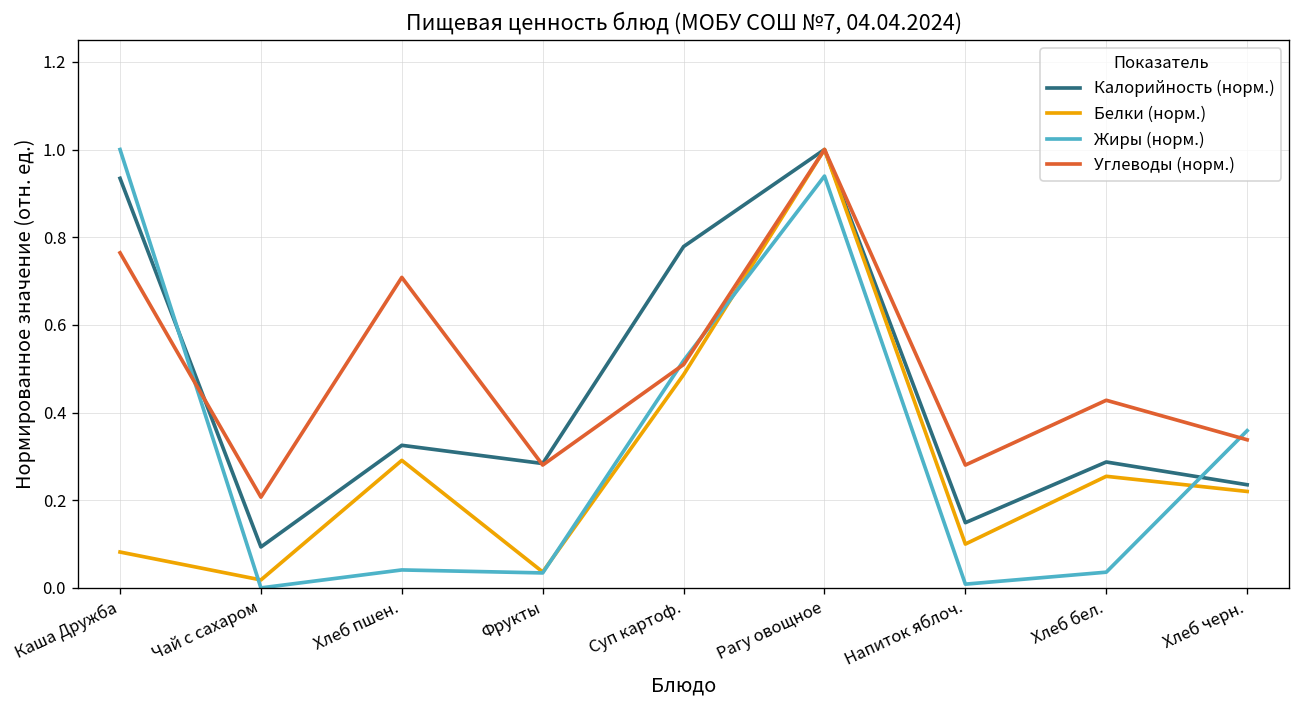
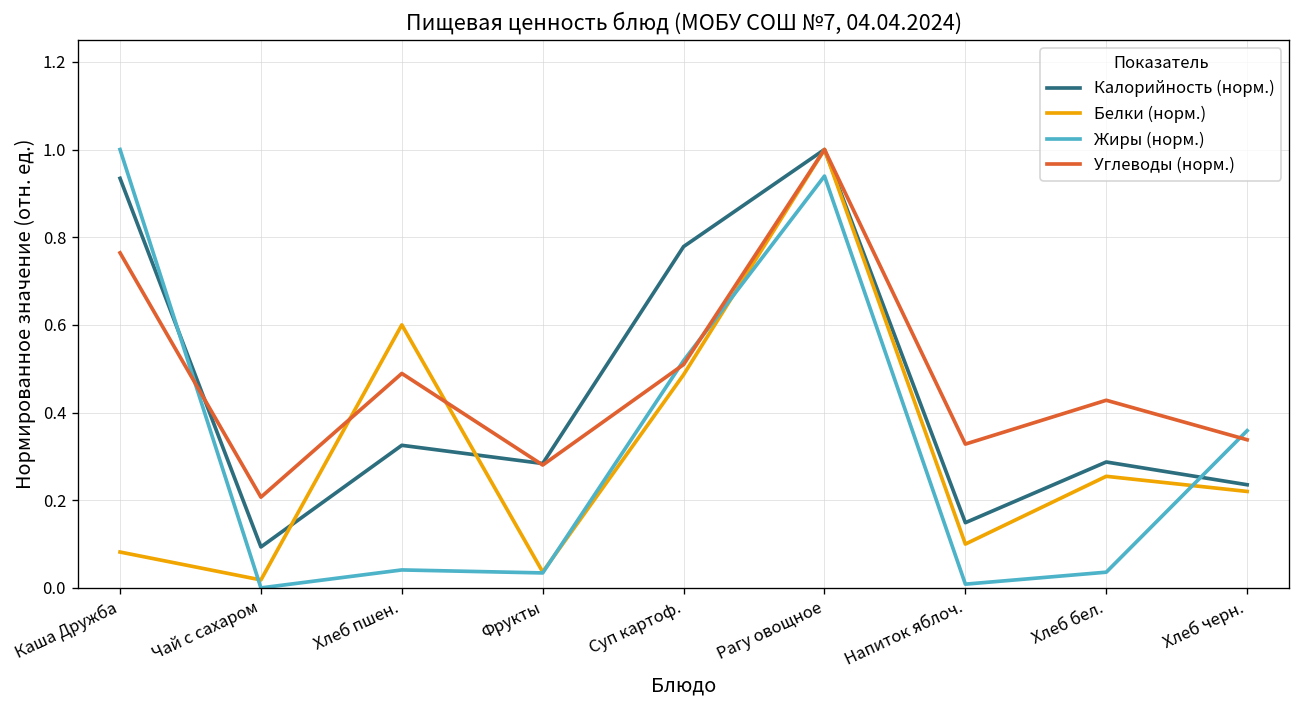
  {
    "Калорийность (норм.)": {
      "Каша Дружба": 0.93,
      "Чай с сахаром": 0.09,
      "Хлеб пшен.": 0.33,
      "Суп картоф.": 0.78,
      "Напиток яблоч.": 0.15,
      "Хлеб бел.": 0.29,
      "Хлеб черн.": 0.24
    },
    "Белки (норм.)": {
      "Каша Дружба": 0.08,
      "Чай с сахаром": 0.02,
-     "Хлеб пшен.": 0.29,
+     "Хлеб пшен.": 0.60,
      "Суп картоф.": 0.49,
      "Напиток яблоч.": 0.10,
      "Хлеб бел.": 0.25,
      "Хлеб черн.": 0.22
    },
    "Жиры (норм.)": {
      "Каша Дружба": 1.00,
      "Чай с сахаром": 0.00,
      "Хлеб пшен.": 0.04,
      "Суп картоф.": 0.52,
      "Рагу овощное": 0.94,
      "Напиток яблоч.": 0.01,
      "Хлеб бел.": 0.04,
      "Хлеб черн.": 0.36
    },
    "Углеводы (норм.)": {
      "Каша Дружба": 0.76,
      "Чай с сахаром": 0.21,
-     "Хлеб пшен.": 0.71,
+     "Хлеб пшен.": 0.49,
      "Суп картоф.": 0.51,
-     "Напиток яблоч.": 0.28,
+     "Напиток яблоч.": 0.33,
      "Хлеб бел.": 0.43,
      "Хлеб черн.": 0.34
    }
  }
